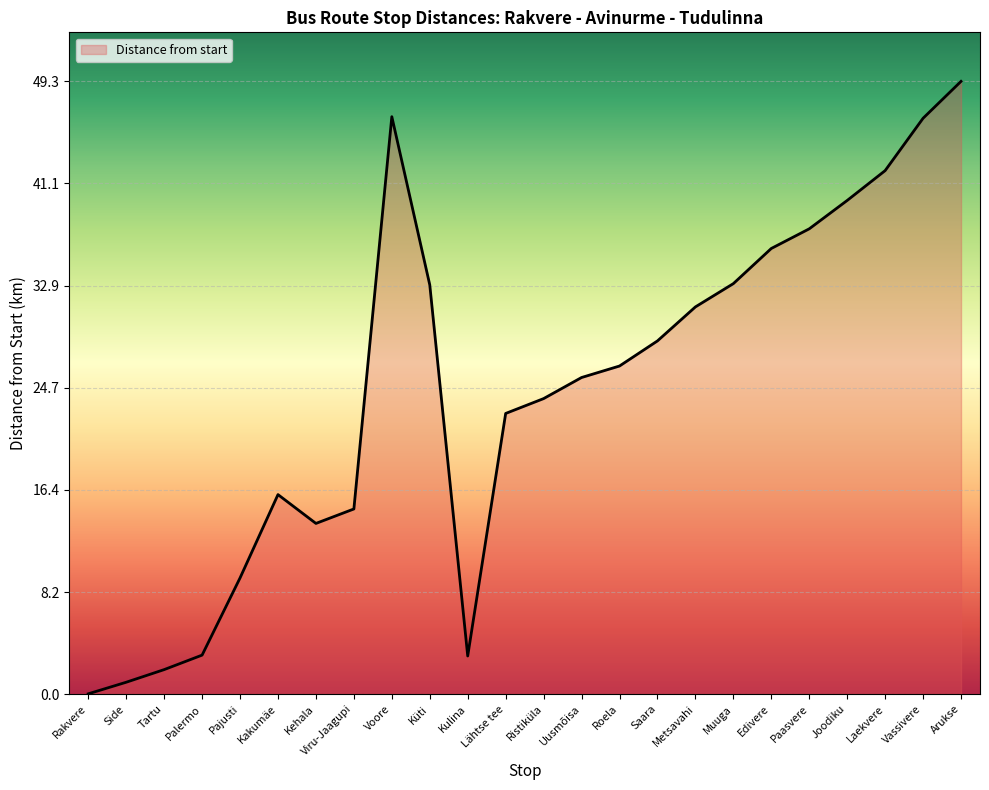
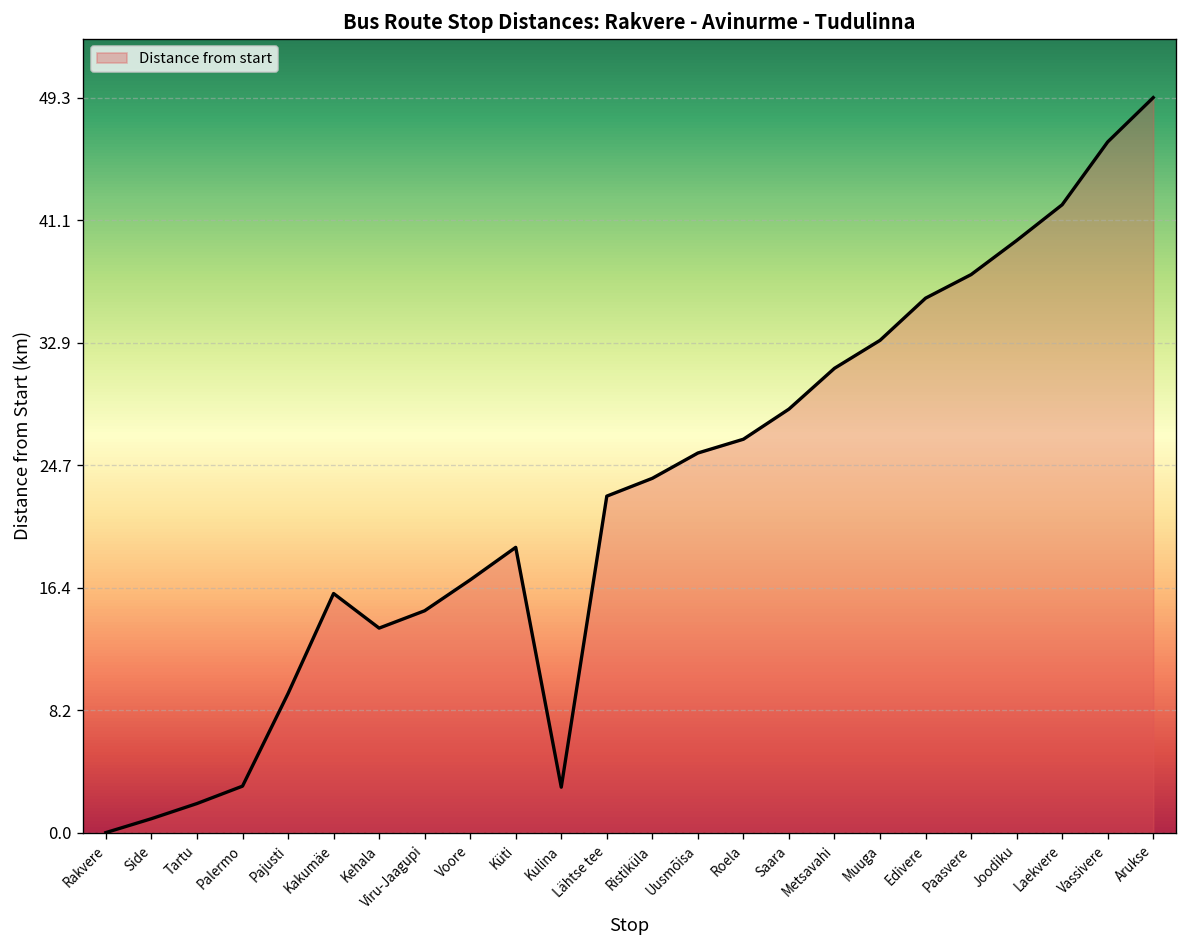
  {
    "Rakvere": 0.0,
    "Side": 1.0,
    "Tartu": 2.0,
    "Palermo": 3.1,
    "Pajusti": 9.4,
    "Kakumäe": 16.1,
    "Kehala": 13.7,
    "Viru-Jaagupi": 14.9,
-   "Voore": 46.5,
-   "Küti": 33.0,
+   "Voore": 17.0,
+   "Küti": 19.2,
    "Kulina": 3.1,
    "Lähtse tee": 22.6,
    "Ristiküla": 23.8,
    "Uusmõisa": 25.5,
    "Roela": 26.4,
    "Saara": 28.4,
    "Metsavahi": 31.2,
    "Muuga": 33.1,
    "Edivere": 35.9,
    "Paasvere": 37.5,
    "Joodiku": 39.8,
    "Laekvere": 42.2,
    "Vassivere": 46.4,
    "Arukse": 49.3
  }
